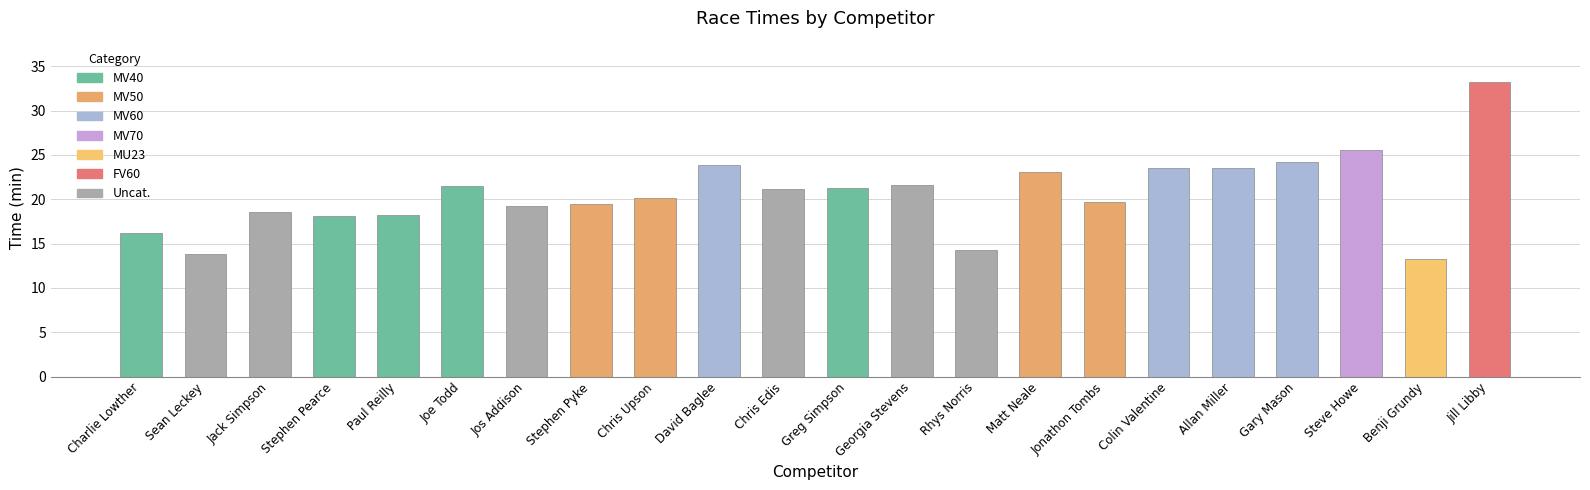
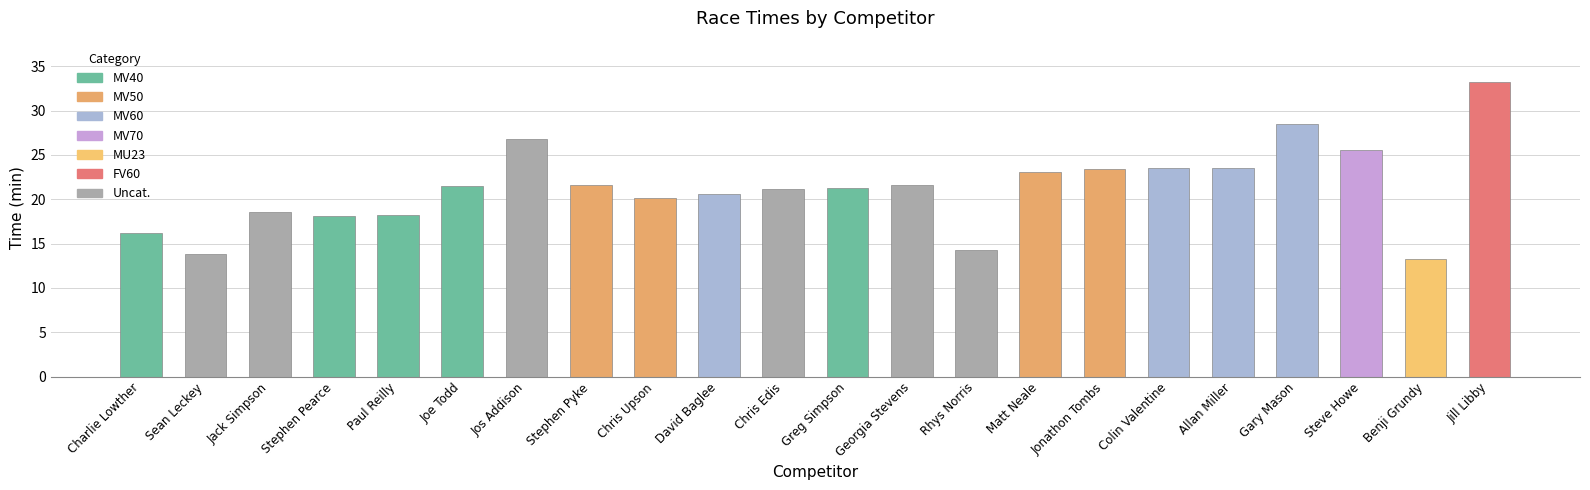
  {
    "Charlie Lowther": 16,
    "Sean Leckey": 14,
    "Jack Simpson": 19,
    "Stephen Pearce": 18,
    "Paul Reilly": 18,
    "Joe Todd": 21,
-   "Jos Addison": 19,
-   "Stephen Pyke": 19,
+   "Jos Addison": 27,
+   "Stephen Pyke": 22,
    "Chris Upson": 20,
-   "David Baglee": 24,
+   "David Baglee": 21,
    "Chris Edis": 21,
    "Greg Simpson": 21,
    "Georgia Stevens": 22,
    "Rhys Norris": 14,
    "Matt Neale": 23,
-   "Jonathon Tombs": 20,
+   "Jonathon Tombs": 23,
    "Colin Valentine": 24,
    "Allan Miller": 24,
-   "Gary Mason": 24,
+   "Gary Mason": 28,
    "Steve Howe": 26,
    "Benji Grundy": 13,
    "Jill Libby": 33
  }
